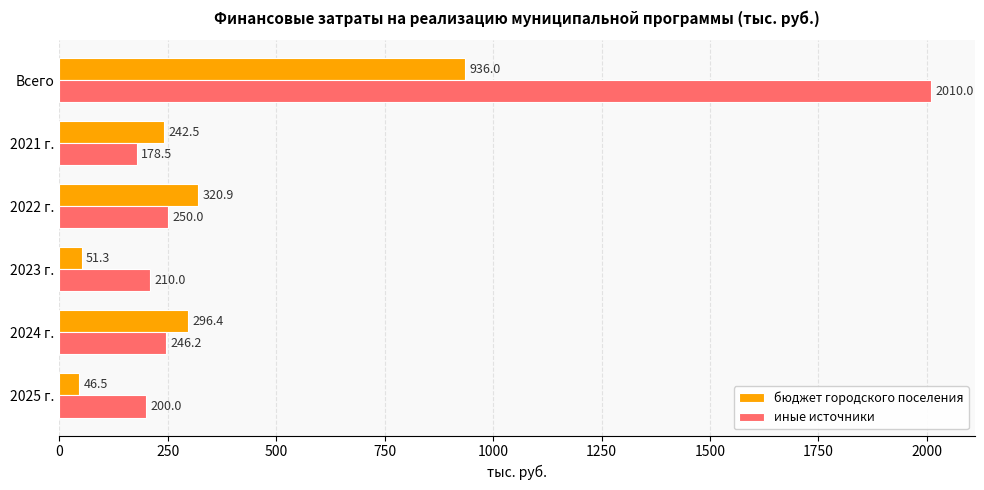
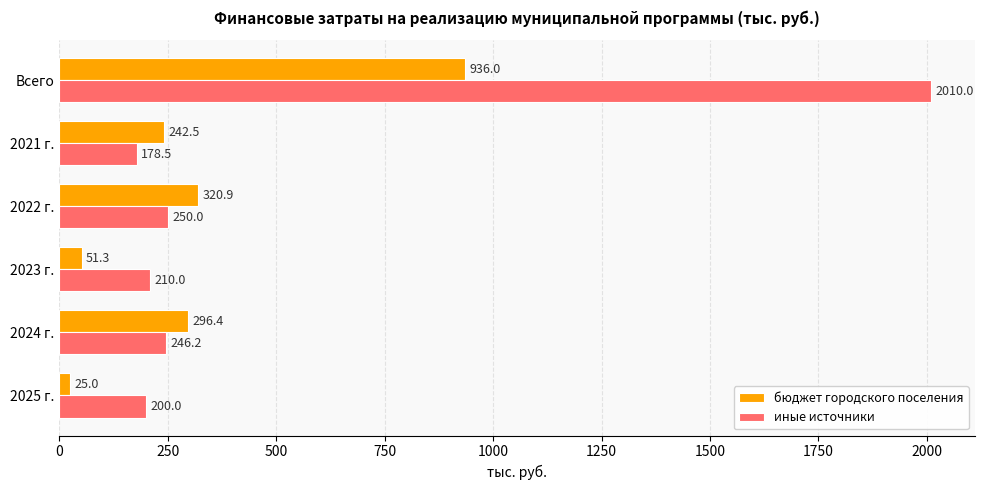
  {
    "бюджет городского поселения": {
      "Всего": 936.0,
      "2021 г.": 242.5,
      "2022 г.": 320.9,
      "2023 г.": 51.3,
      "2024 г.": 296.4,
-     "2025 г.": 46.5
+     "2025 г.": 25.0
    },
    "иные источники": {
      "Всего": 2010.0,
      "2021 г.": 178.5,
      "2022 г.": 250.0,
      "2023 г.": 210.0,
      "2024 г.": 246.2,
      "2025 г.": 200.0
    }
  }
